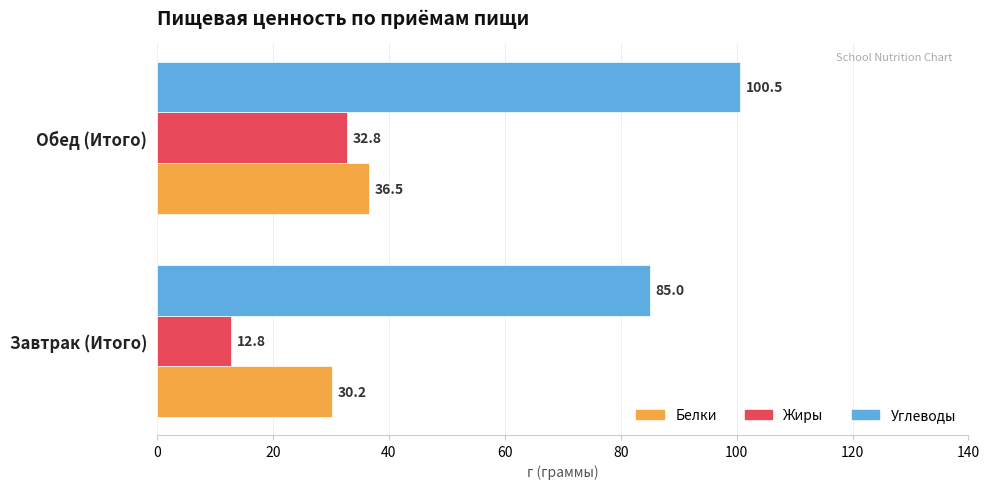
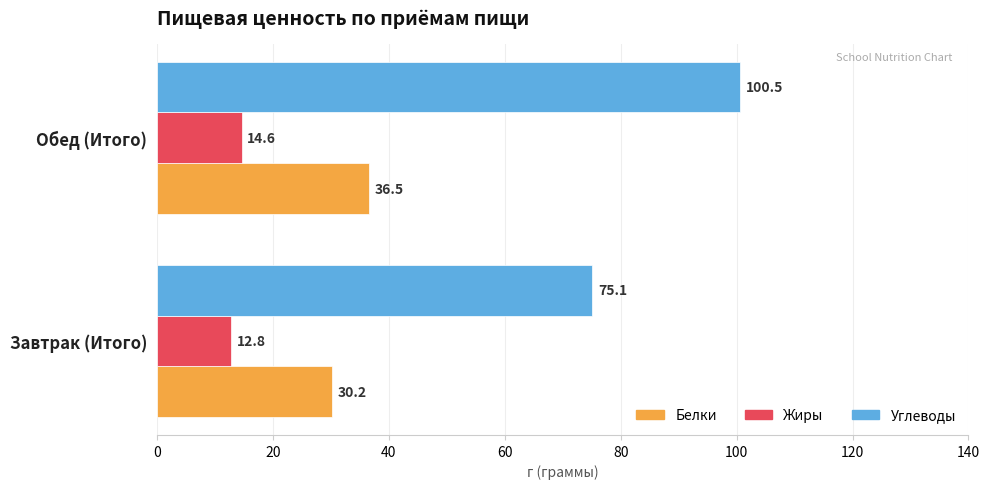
  {
    "Белки": {
      "Обед (Итого)": 36.5,
      "Завтрак (Итого)": 30.2
    },
    "Жиры": {
-     "Обед (Итого)": 32.8,
+     "Обед (Итого)": 14.6,
      "Завтрак (Итого)": 12.8
    },
    "Углеводы": {
      "Обед (Итого)": 100.5,
-     "Завтрак (Итого)": 85.0
+     "Завтрак (Итого)": 75.1
    }
  }
